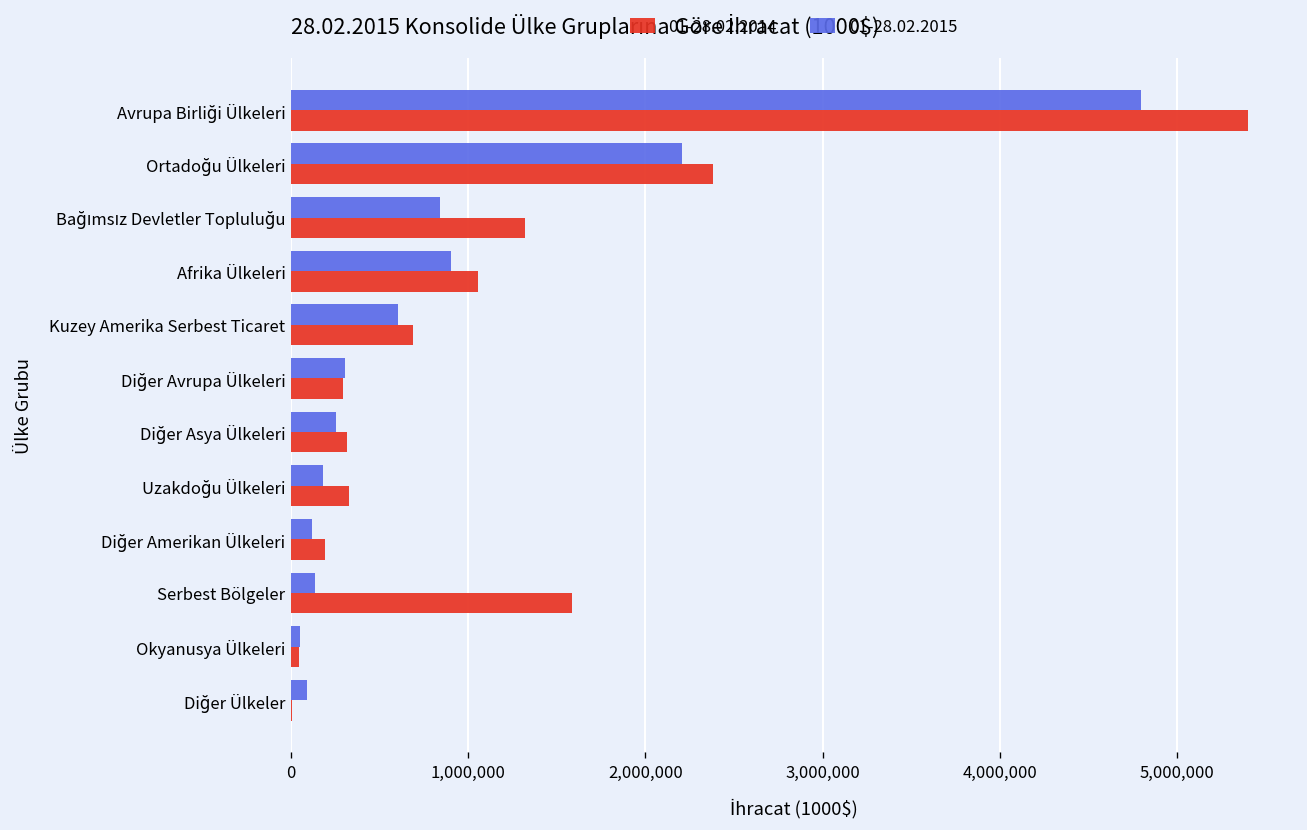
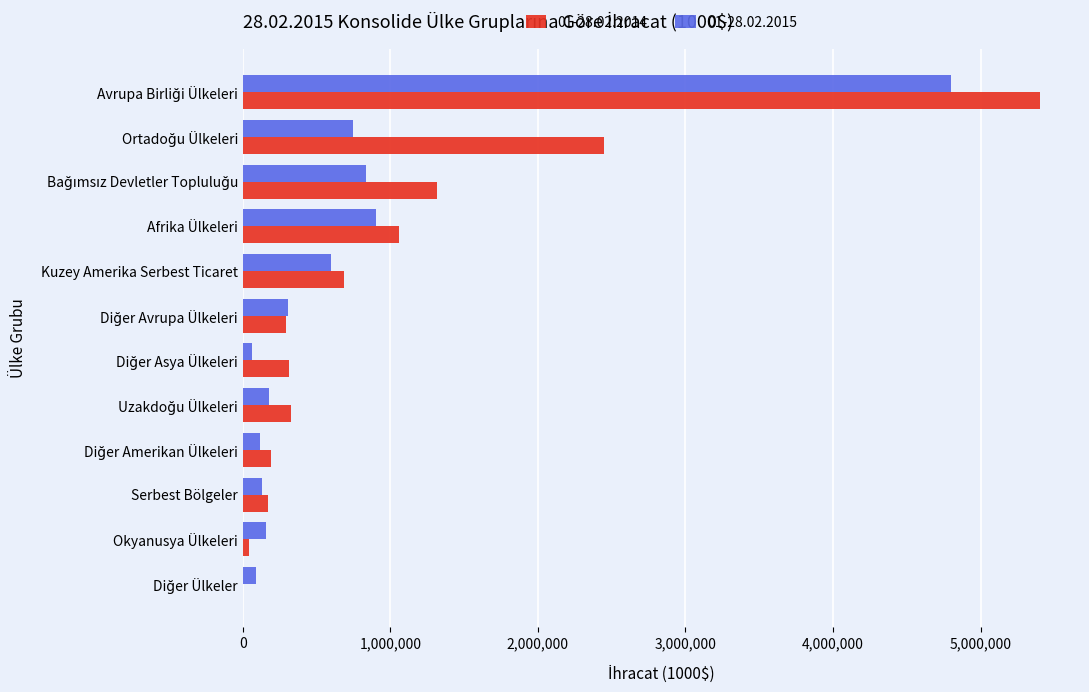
  {
    "01-28.02.2014": {
      "Avrupa Birliği Ülkeleri": "5,400,000",
-     "Ortadoğu Ülkeleri": "2,380,000",
+     "Ortadoğu Ülkeleri": "2,450,000",
      "Bağımsız Devletler Topluluğu": "1,320,000",
      "Afrika Ülkeleri": "1,060,000",
      "Kuzey Amerika Serbest Ticaret": "690,000",
      "Diğer Avrupa Ülkeleri": "290,000",
      "Diğer Asya Ülkeleri": "320,000",
      "Uzakdoğu Ülkeleri": "330,000",
      "Diğer Amerikan Ülkeleri": "190,000",
-     "Serbest Bölgeler": "1,590,000",
+     "Serbest Bölgeler": "170,000",
      "Okyanusya Ülkeleri": "40,000"
    },
    "01-28.02.2015": {
      "Avrupa Birliği Ülkeleri": "4,800,000",
-     "Ortadoğu Ülkeleri": "2,210,000",
+     "Ortadoğu Ülkeleri": "750,000",
      "Bağımsız Devletler Topluluğu": "840,000",
      "Afrika Ülkeleri": "900,000",
      "Kuzey Amerika Serbest Ticaret": "600,000",
      "Diğer Avrupa Ülkeleri": "310,000",
-     "Diğer Asya Ülkeleri": "250,000",
+     "Diğer Asya Ülkeleri": "60,000",
      "Uzakdoğu Ülkeleri": "180,000",
      "Diğer Amerikan Ülkeleri": "120,000",
      "Serbest Bölgeler": "130,000",
-     "Okyanusya Ülkeleri": "50,000",
+     "Okyanusya Ülkeleri": "160,000",
      "Diğer Ülkeler": "90,000"
    }
  }
